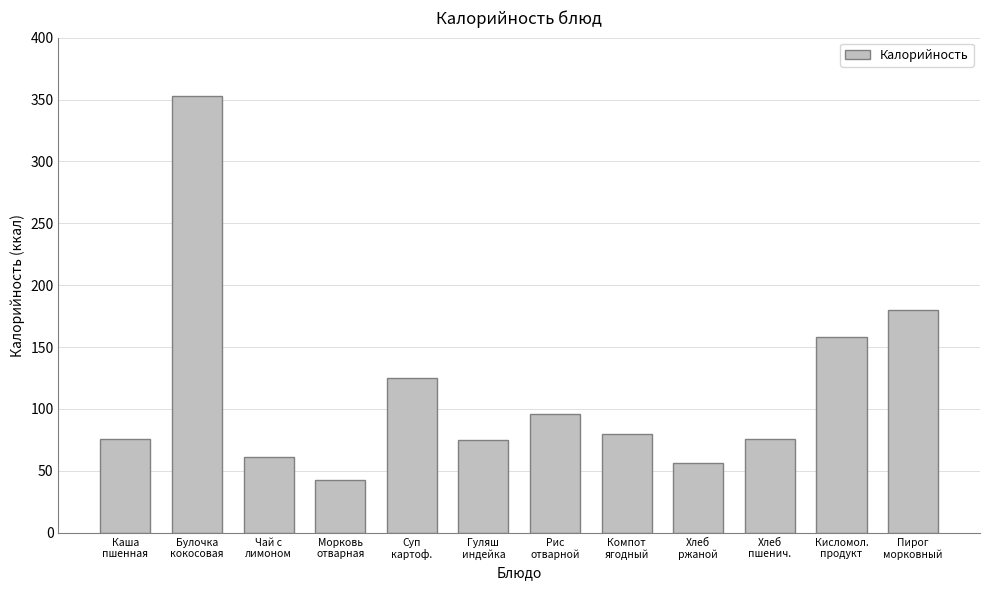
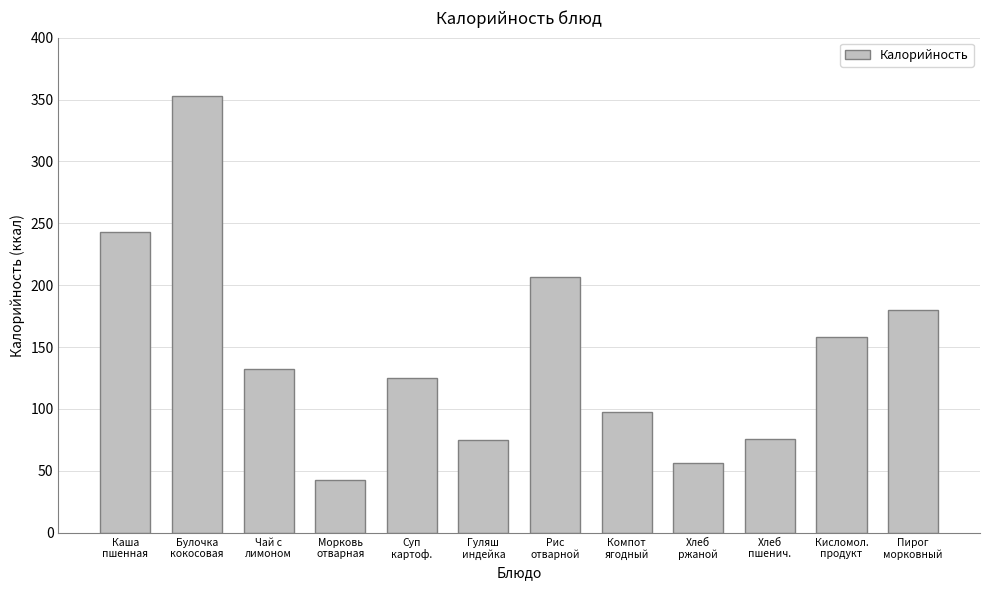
  {
-   "Каша пшенная": 76,
+   "Каша пшенная": 243,
    "Булочка кокосовая": 353,
-   "Чай с лимоном": 61,
+   "Чай с лимоном": 132,
    "Морковь отварная": 43,
    "Суп картоф.": 125,
    "Гуляш индейка": 75,
-   "Рис отварной": 96,
-   "Компот ягодный": 80,
+   "Рис отварной": 207,
+   "Компот ягодный": 98,
    "Хлеб ржаной": 56,
    "Хлеб пшенич.": 76,
    "Кисломол. продукт": 158,
    "Пирог морковный": 180
  }
